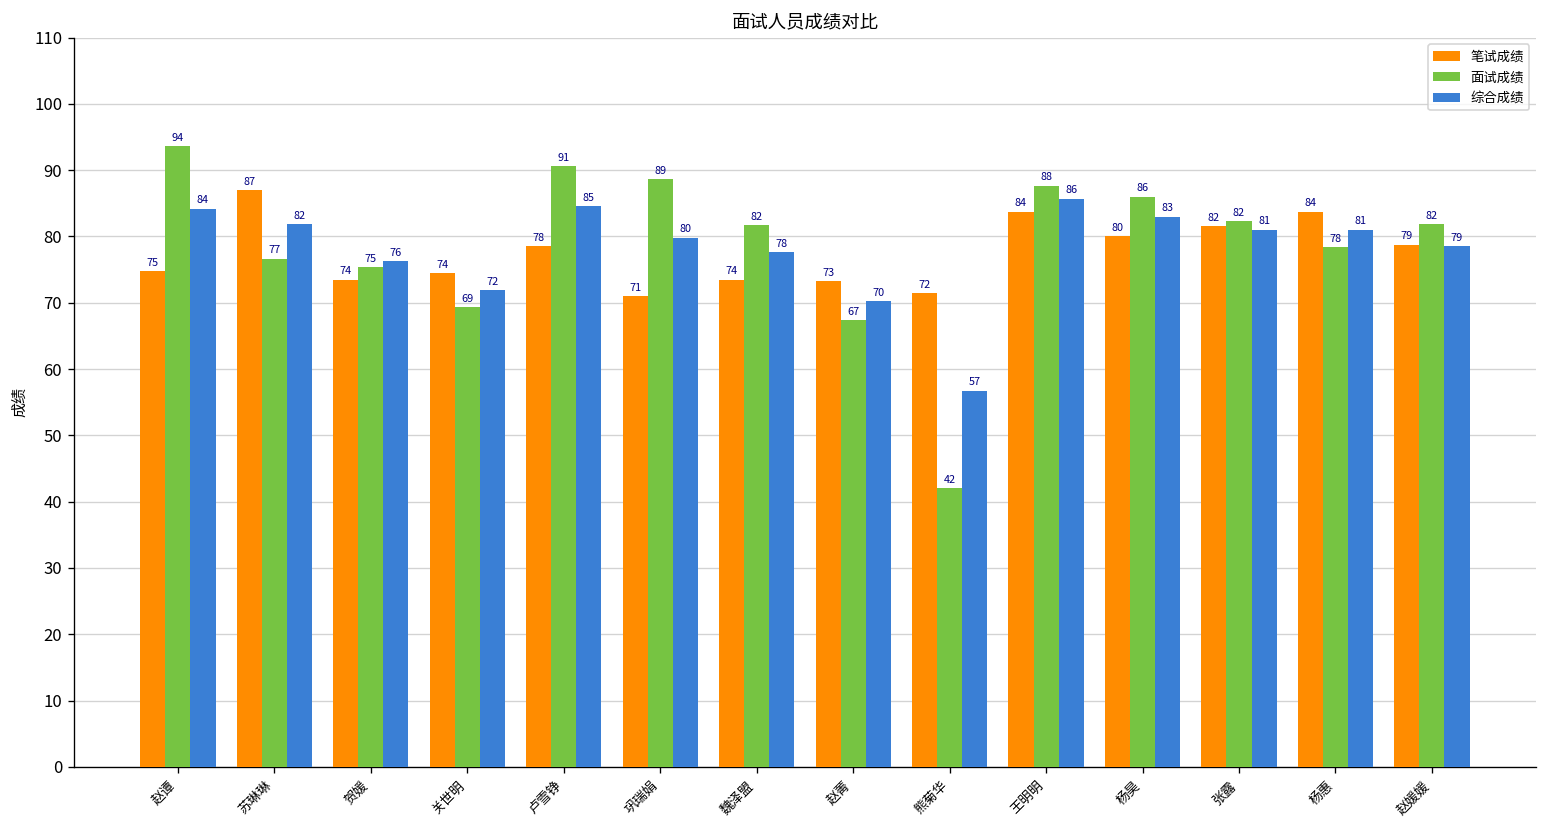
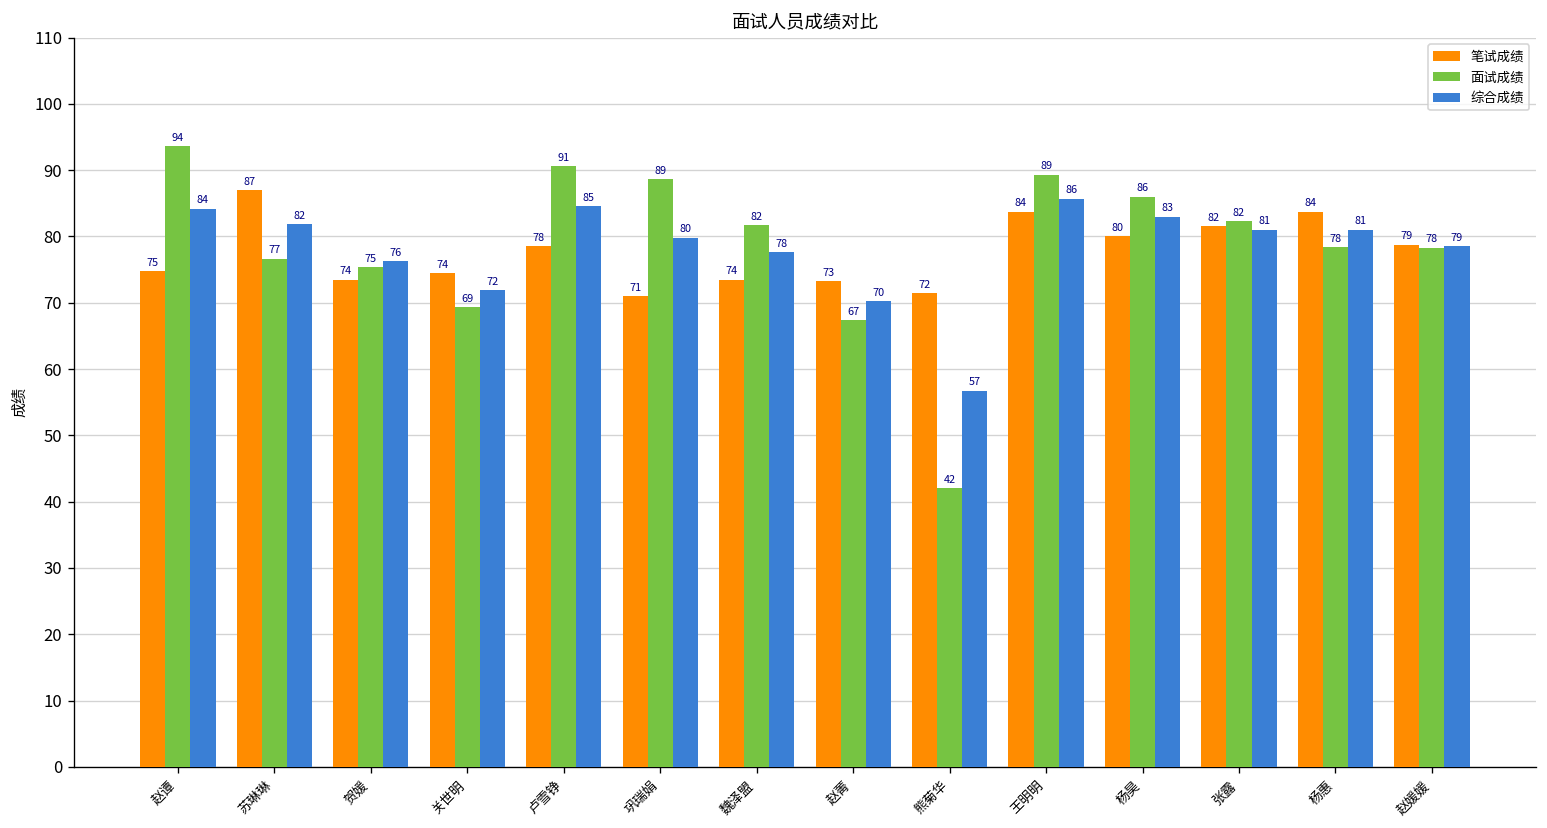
  {
    "笔试成绩": {
      "赵谭": 75,
      "苏琳琳": 87,
      "贺媛": 74,
      "关世明": 74,
      "卢雪铮": 78,
      "巩瑞娟": 71,
      "魏泽盟": 74,
      "赵菁": 73,
      "熊菊华": 72,
      "王明明": 84,
      "杨昊": 80,
      "张露": 82,
      "杨惠": 84,
      "赵媛媛": 79
    },
    "面试成绩": {
      "赵谭": 94,
      "苏琳琳": 77,
      "贺媛": 75,
      "关世明": 69,
      "卢雪铮": 91,
      "巩瑞娟": 89,
      "魏泽盟": 82,
      "赵菁": 67,
      "熊菊华": 42,
-     "王明明": 88,
+     "王明明": 89,
      "杨昊": 86,
      "张露": 82,
      "杨惠": 78,
-     "赵媛媛": 82
+     "赵媛媛": 78
    },
    "综合成绩": {
      "赵谭": 84,
      "苏琳琳": 82,
      "贺媛": 76,
      "关世明": 72,
      "卢雪铮": 85,
      "巩瑞娟": 80,
      "魏泽盟": 78,
      "赵菁": 70,
      "熊菊华": 57,
      "王明明": 86,
      "杨昊": 83,
      "张露": 81,
      "杨惠": 81,
      "赵媛媛": 79
    }
  }
